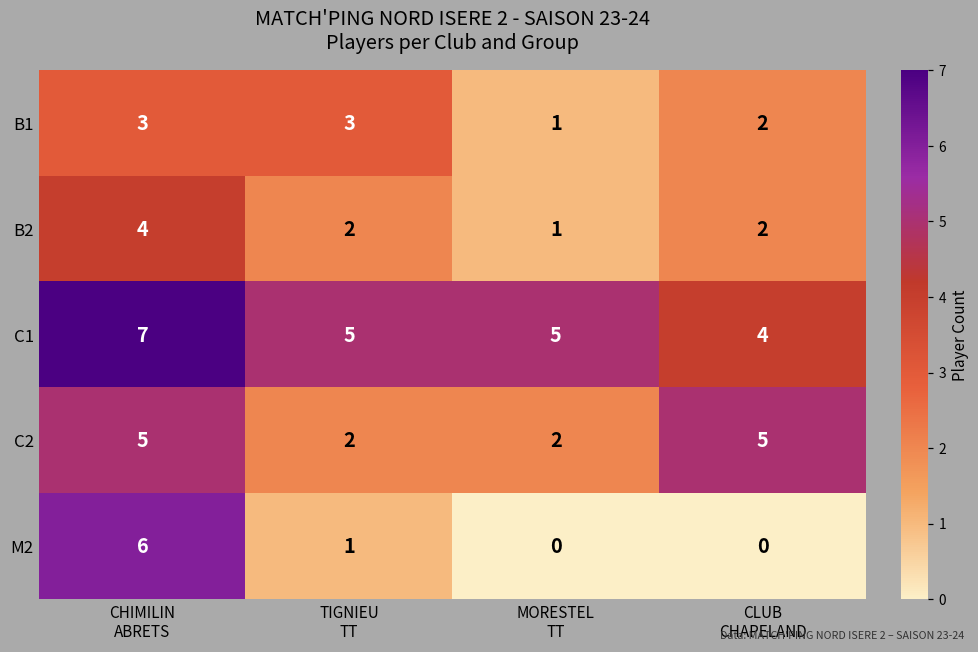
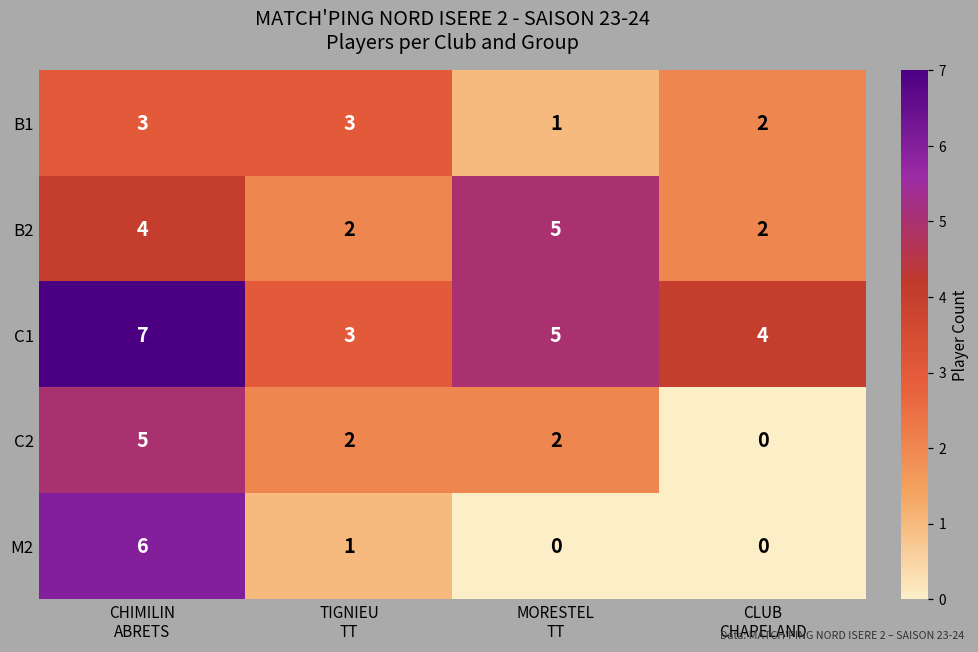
  {
    "B1": {
      "CHIMILIN ABRETS": 3,
      "TIGNIEU TT": 3,
      "MORESTEL TT": 1,
      "CLUB CHAPELAND": 2
    },
    "B2": {
      "CHIMILIN ABRETS": 4,
      "TIGNIEU TT": 2,
-     "MORESTEL TT": 1,
+     "MORESTEL TT": 5,
      "CLUB CHAPELAND": 2
    },
    "C1": {
      "CHIMILIN ABRETS": 7,
-     "TIGNIEU TT": 5,
+     "TIGNIEU TT": 3,
      "MORESTEL TT": 5,
      "CLUB CHAPELAND": 4
    },
    "C2": {
      "CHIMILIN ABRETS": 5,
      "TIGNIEU TT": 2,
      "MORESTEL TT": 2,
-     "CLUB CHAPELAND": 5
+     "CLUB CHAPELAND": 0
    },
    "M2": {
      "CHIMILIN ABRETS": 6,
      "TIGNIEU TT": 1,
      "MORESTEL TT": 0,
      "CLUB CHAPELAND": 0
    }
  }
